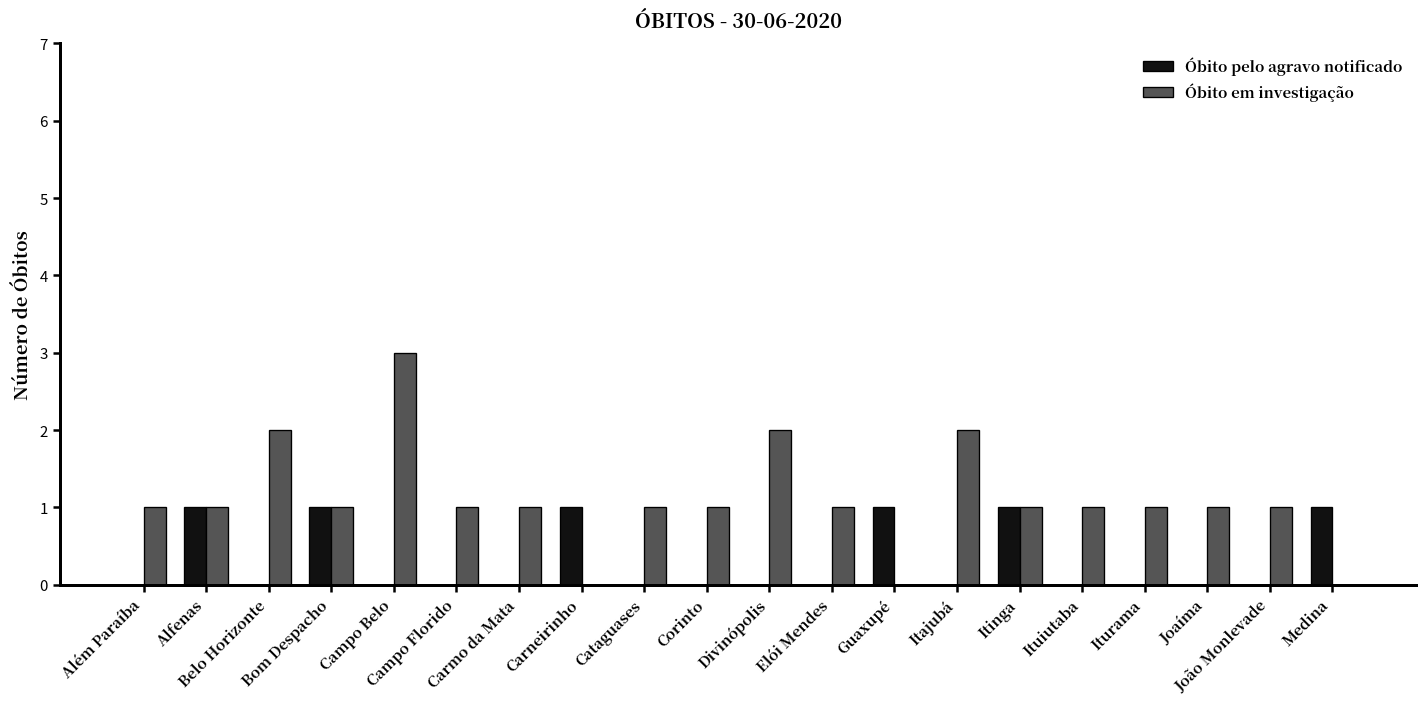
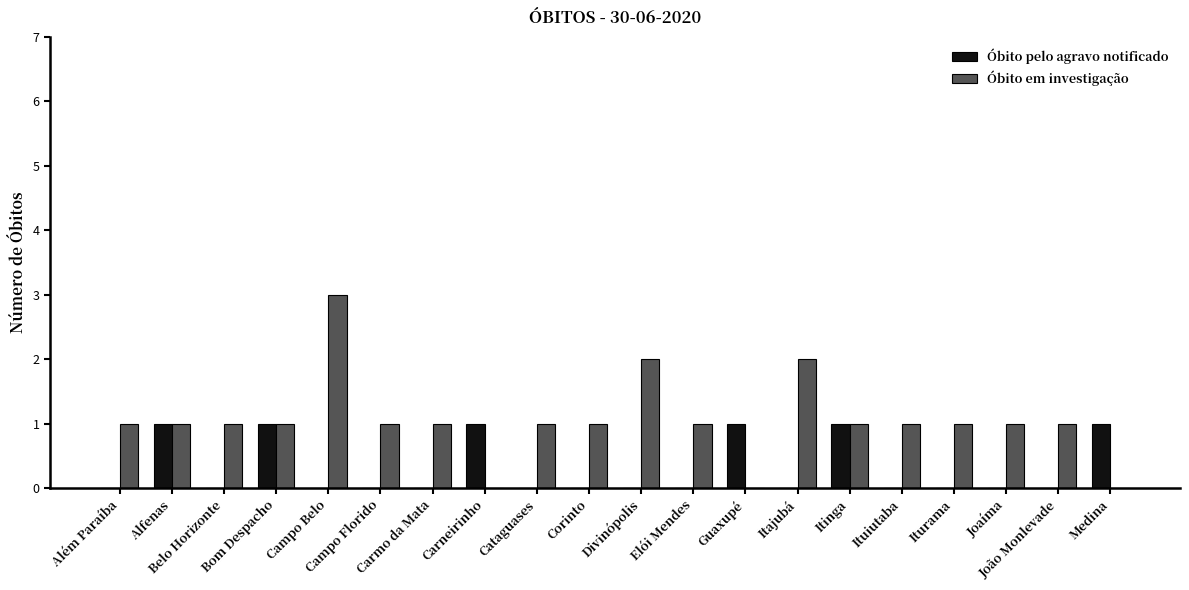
  {
    "Óbito pelo agravo notificado": {
      "Além Paraíba": 0,
      "Alfenas": 1,
      "Belo Horizonte": 0,
      "Bom Despacho": 1,
      "Campo Belo": 0,
      "Campo Florido": 0,
      "Carmo da Mata": 0,
      "Carneirinho": 1,
      "Cataguases": 0,
      "Corinto": 0,
      "Divinópolis": 0,
      "Elói Mendes": 0,
      "Guaxupé": 1,
      "Itajubá": 0,
      "Itinga": 1,
      "Ituiutaba": 0,
      "Iturama": 0,
      "Joaíma": 0,
      "João Monlevade": 0,
      "Medina": 1
    },
    "Óbito em investigação": {
      "Além Paraíba": 1,
      "Alfenas": 1,
-     "Belo Horizonte": 2,
+     "Belo Horizonte": 1,
      "Bom Despacho": 1,
      "Campo Belo": 3,
      "Campo Florido": 1,
      "Carmo da Mata": 1,
      "Carneirinho": 0,
      "Cataguases": 1,
      "Corinto": 1,
      "Divinópolis": 2,
      "Elói Mendes": 1,
      "Guaxupé": 0,
      "Itajubá": 2,
      "Itinga": 1,
      "Ituiutaba": 1,
      "Iturama": 1,
      "Joaíma": 1,
      "João Monlevade": 1,
      "Medina": 0
    }
  }
